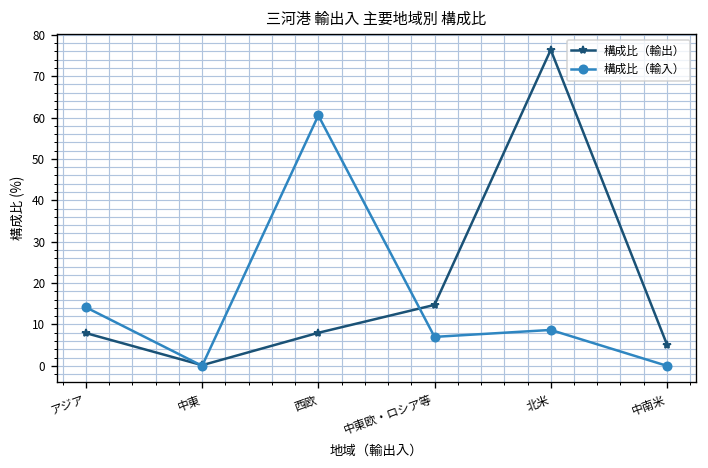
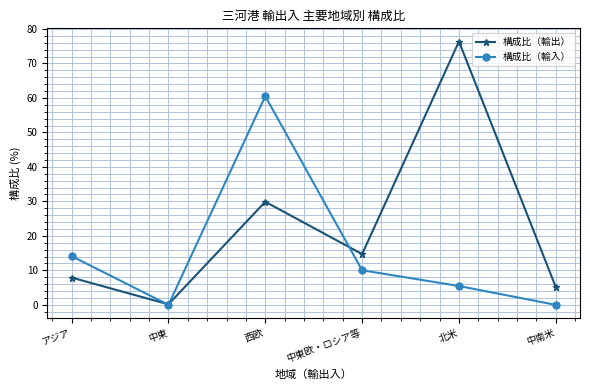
  {
    "構成比（輸出）": {
      "アジア": 8,
-     "西欧": 8,
+     "西欧": 30,
      "中東欧・ロシア等": 15,
      "北米": 76,
      "中南米": 5
    },
    "構成比（輸入）": {
      "アジア": 14,
      "西欧": 60,
-     "中東欧・ロシア等": 7,
-     "北米": 9,
+     "中東欧・ロシア等": 10,
+     "北米": 5,
      "中南米": 0
    }
  }
